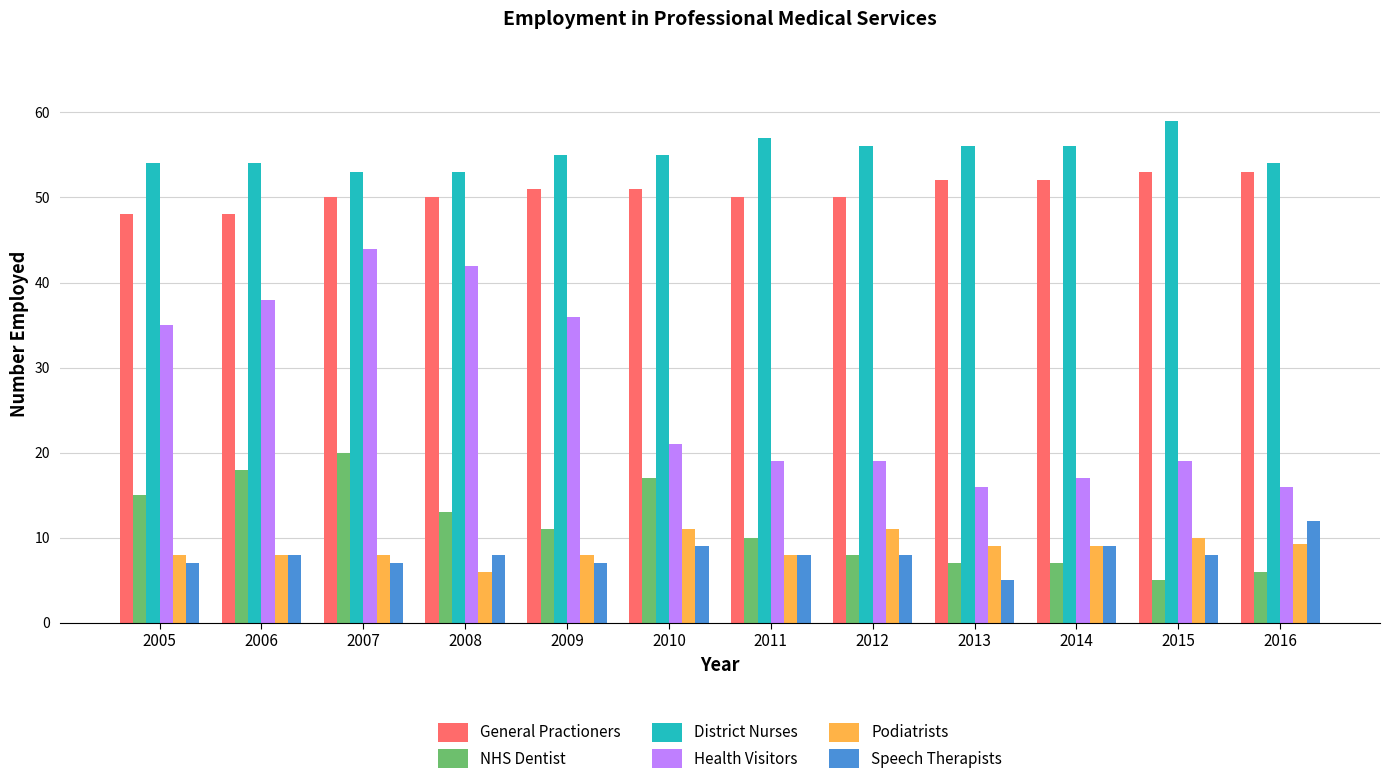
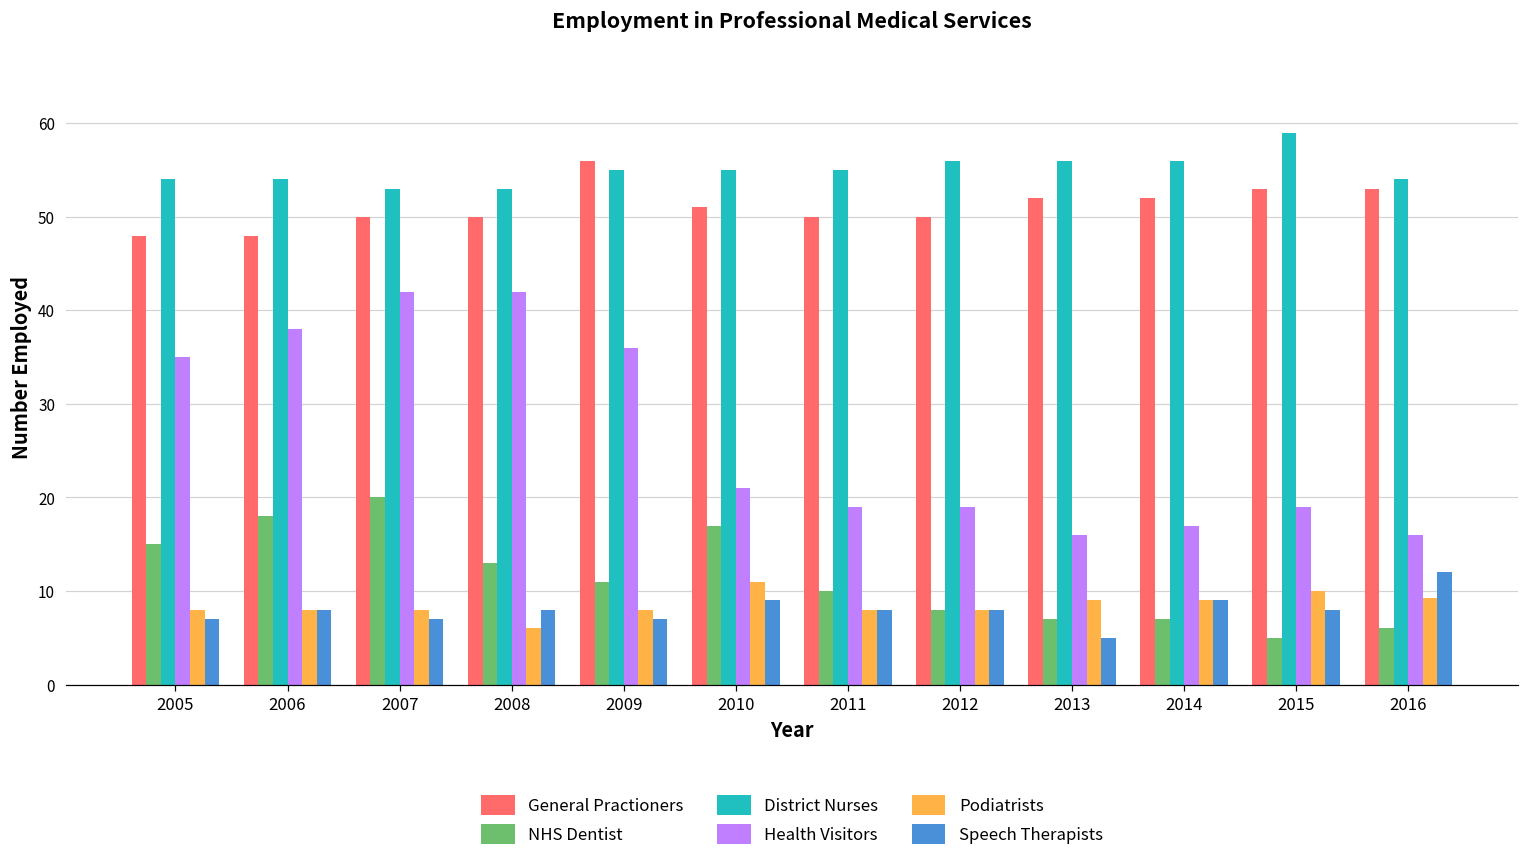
  {
    "General Practioners": {
      "2005": 48,
      "2006": 48,
      "2007": 50,
      "2008": 50,
-     "2009": 51,
+     "2009": 56,
      "2010": 51,
      "2011": 50,
      "2012": 50,
      "2013": 52,
      "2014": 52,
      "2015": 53,
      "2016": 53
    },
    "NHS Dentist": {
      "2005": 15,
      "2006": 18,
      "2007": 20,
      "2008": 13,
      "2009": 11,
      "2010": 17,
      "2011": 10,
      "2012": 8,
      "2013": 7,
      "2014": 7,
      "2015": 5,
      "2016": 6
    },
    "District Nurses": {
      "2005": 54,
      "2006": 54,
      "2007": 53,
      "2008": 53,
      "2009": 55,
      "2010": 55,
-     "2011": 57,
+     "2011": 55,
      "2012": 56,
      "2013": 56,
      "2014": 56,
      "2015": 59,
      "2016": 54
    },
    "Health Visitors": {
      "2005": 35,
      "2006": 38,
-     "2007": 44,
+     "2007": 42,
      "2008": 42,
      "2009": 36,
      "2010": 21,
      "2011": 19,
      "2012": 19,
      "2013": 16,
      "2014": 17,
      "2015": 19,
      "2016": 16
    },
    "Podiatrists": {
      "2005": 8,
      "2006": 8,
      "2007": 8,
      "2008": 6,
      "2009": 8,
      "2010": 11,
      "2011": 8,
-     "2012": 11,
+     "2012": 8,
      "2013": 9,
      "2014": 9,
      "2015": 10,
      "2016": 9
    },
    "Speech Therapists": {
      "2005": 7,
      "2006": 8,
      "2007": 7,
      "2008": 8,
      "2009": 7,
      "2010": 9,
      "2011": 8,
      "2012": 8,
      "2013": 5,
      "2014": 9,
      "2015": 8,
      "2016": 12
    }
  }
